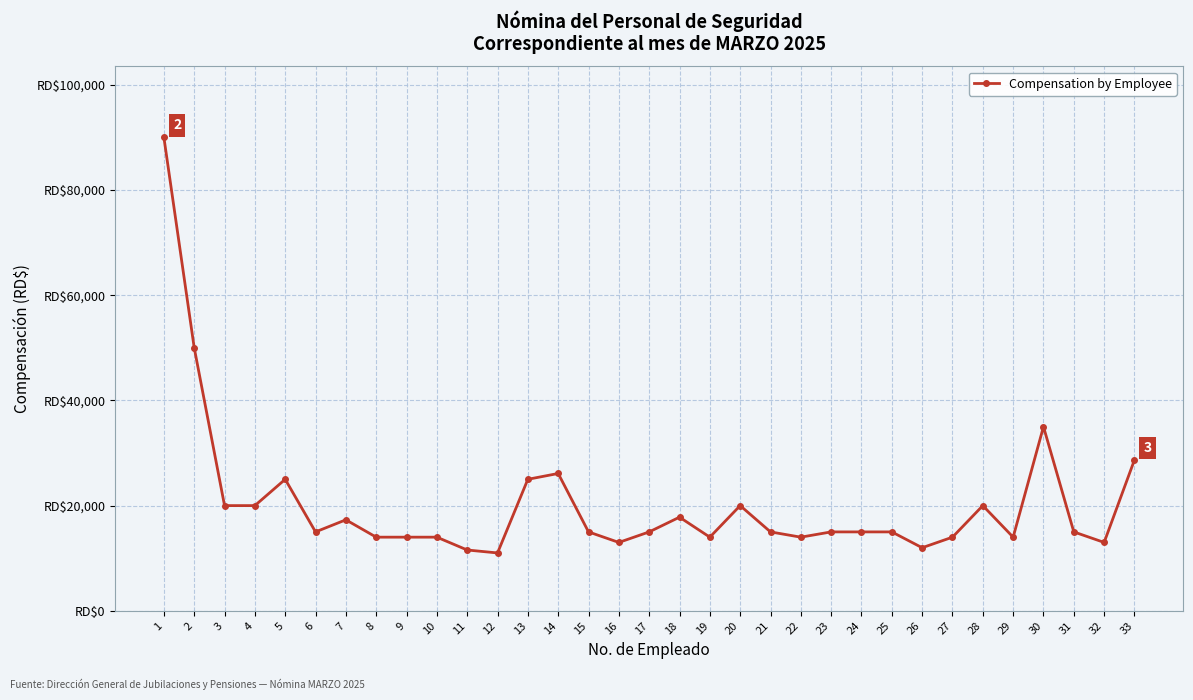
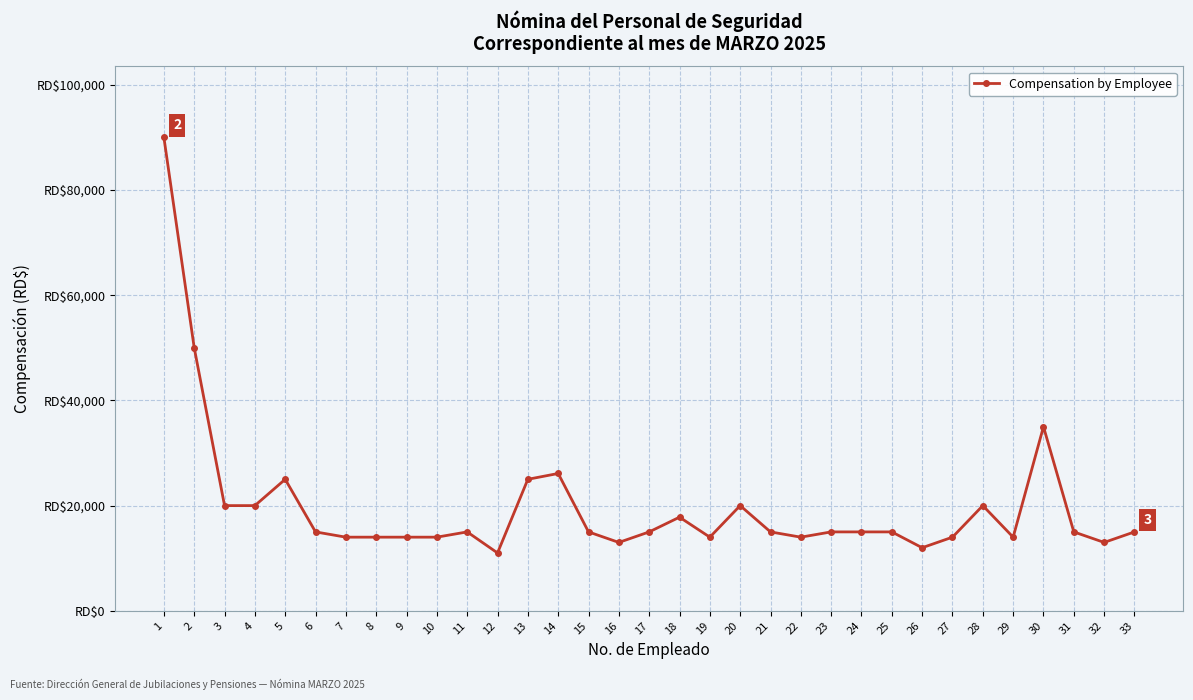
  {
    "2": "RD$50,000",
    "3": "RD$20,000",
    "4": "RD$20,000",
    "5": "RD$25,000",
    "6": "RD$15,000",
-   "7": "RD$17,000",
+   "7": "RD$14,000",
    "8": "RD$14,000",
    "9": "RD$14,000",
    "10": "RD$14,000",
-   "11": "RD$12,000",
+   "11": "RD$15,000",
    "12": "RD$11,000",
    "13": "RD$25,000",
    "14": "RD$26,000",
    "15": "RD$15,000",
    "16": "RD$13,000",
    "17": "RD$15,000",
    "18": "RD$18,000",
    "19": "RD$14,000",
    "20": "RD$20,000",
    "21": "RD$15,000",
    "22": "RD$14,000",
    "23": "RD$15,000",
    "24": "RD$15,000",
    "25": "RD$15,000",
    "26": "RD$12,000",
    "27": "RD$14,000",
    "28": "RD$20,000",
    "29": "RD$14,000",
    "30": "RD$35,000",
    "31": "RD$15,000",
    "32": "RD$13,000",
-   "33": "RD$29,000"
+   "33": "RD$15,000"
  }
